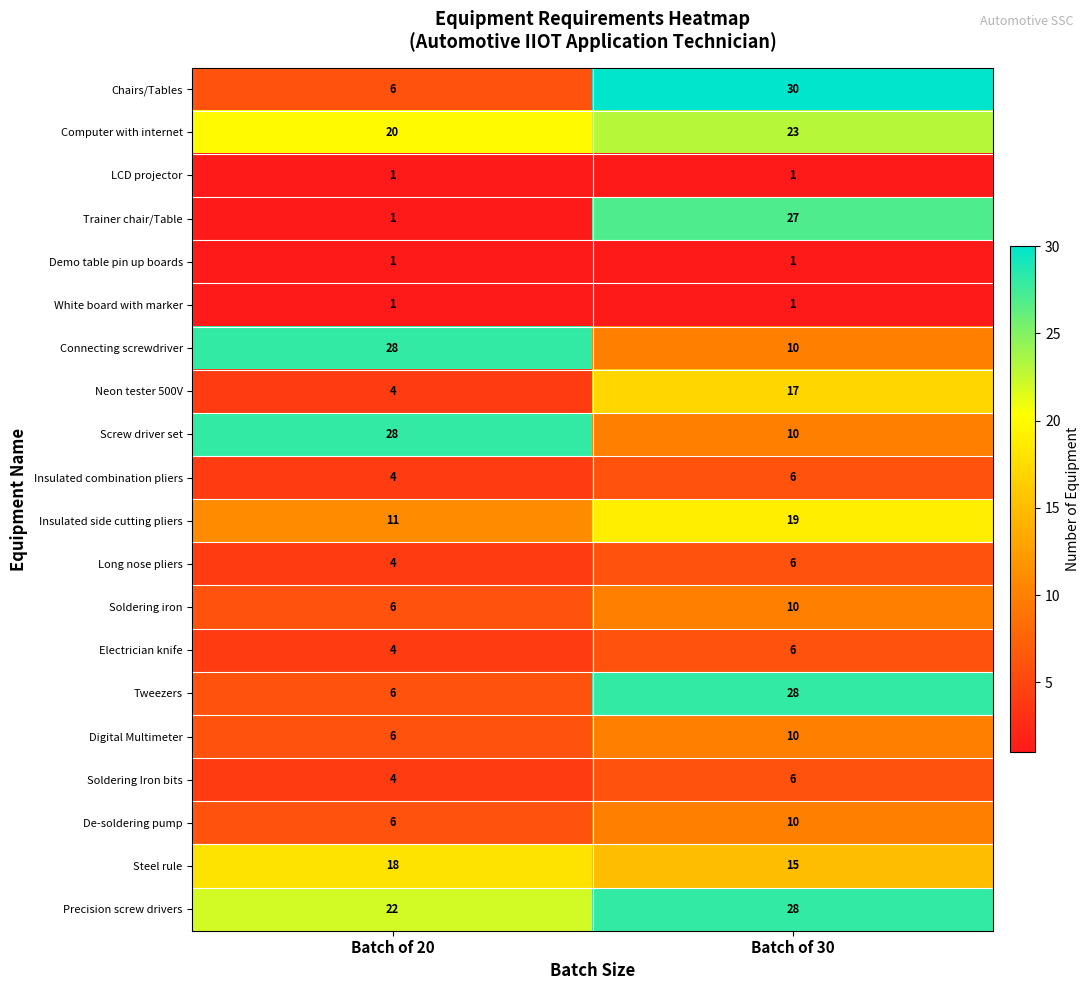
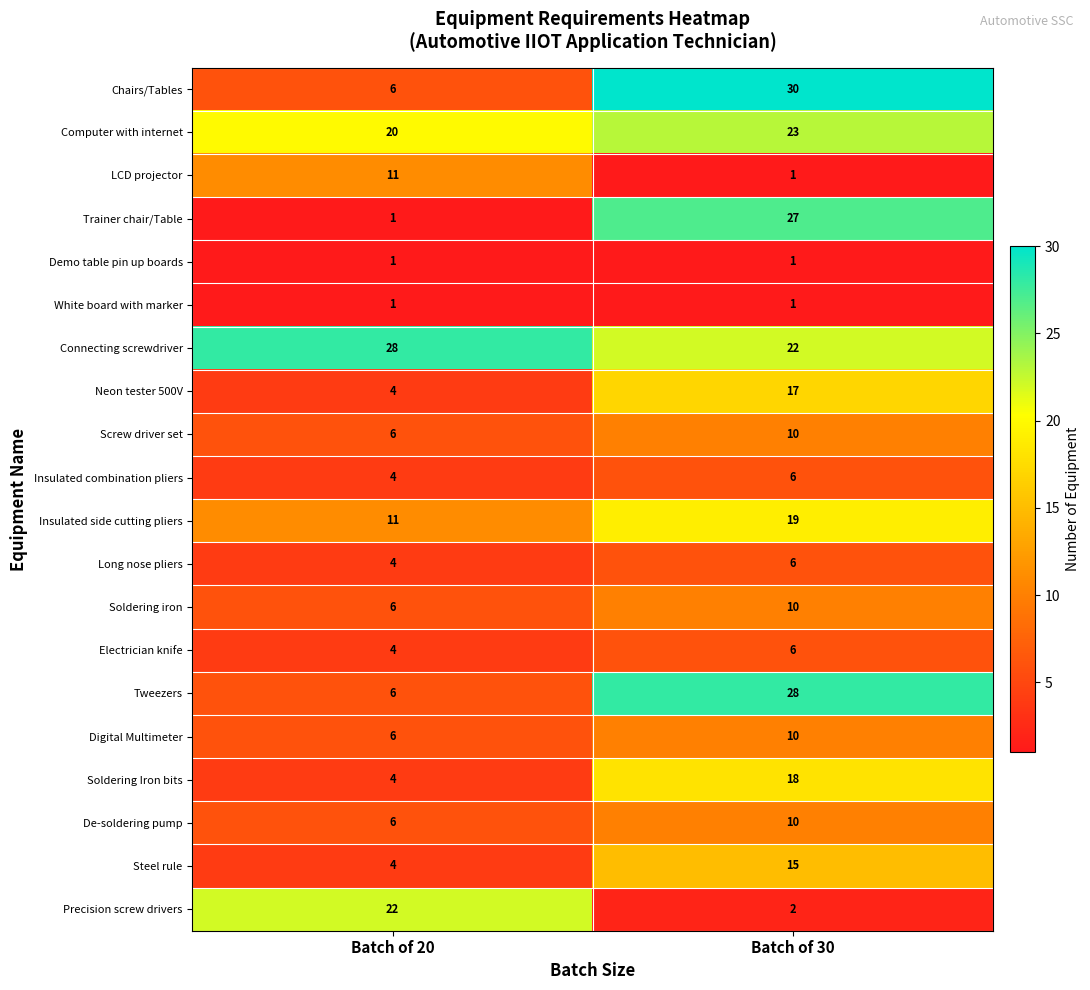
  {
    "Chairs/Tables": {
      "Batch of 20": 6,
      "Batch of 30": 30
    },
    "Computer with internet": {
      "Batch of 20": 20,
      "Batch of 30": 23
    },
    "LCD projector": {
-     "Batch of 20": 1,
+     "Batch of 20": 11,
      "Batch of 30": 1
    },
    "Trainer chair/Table": {
      "Batch of 20": 1,
      "Batch of 30": 27
    },
    "Demo table pin up boards": {
      "Batch of 20": 1,
      "Batch of 30": 1
    },
    "White board with marker": {
      "Batch of 20": 1,
      "Batch of 30": 1
    },
    "Connecting screwdriver": {
      "Batch of 20": 28,
-     "Batch of 30": 10
+     "Batch of 30": 22
    },
    "Neon tester 500V": {
      "Batch of 20": 4,
      "Batch of 30": 17
    },
    "Screw driver set": {
-     "Batch of 20": 28,
+     "Batch of 20": 6,
      "Batch of 30": 10
    },
    "Insulated combination pliers": {
      "Batch of 20": 4,
      "Batch of 30": 6
    },
    "Insulated side cutting pliers": {
      "Batch of 20": 11,
      "Batch of 30": 19
    },
    "Long nose pliers": {
      "Batch of 20": 4,
      "Batch of 30": 6
    },
    "Soldering iron": {
      "Batch of 20": 6,
      "Batch of 30": 10
    },
    "Electrician knife": {
      "Batch of 20": 4,
      "Batch of 30": 6
    },
    "Tweezers": {
      "Batch of 20": 6,
      "Batch of 30": 28
    },
    "Digital Multimeter": {
      "Batch of 20": 6,
      "Batch of 30": 10
    },
    "Soldering Iron bits": {
      "Batch of 20": 4,
-     "Batch of 30": 6
+     "Batch of 30": 18
    },
    "De-soldering pump": {
      "Batch of 20": 6,
      "Batch of 30": 10
    },
    "Steel rule": {
-     "Batch of 20": 18,
+     "Batch of 20": 4,
      "Batch of 30": 15
    },
    "Precision screw drivers": {
      "Batch of 20": 22,
-     "Batch of 30": 28
+     "Batch of 30": 2
    }
  }
